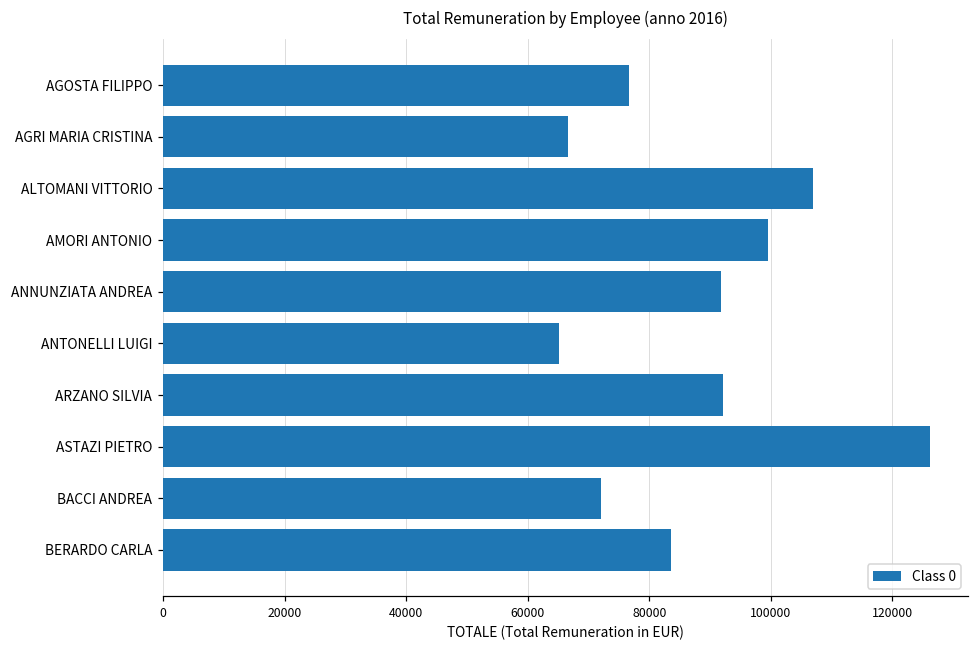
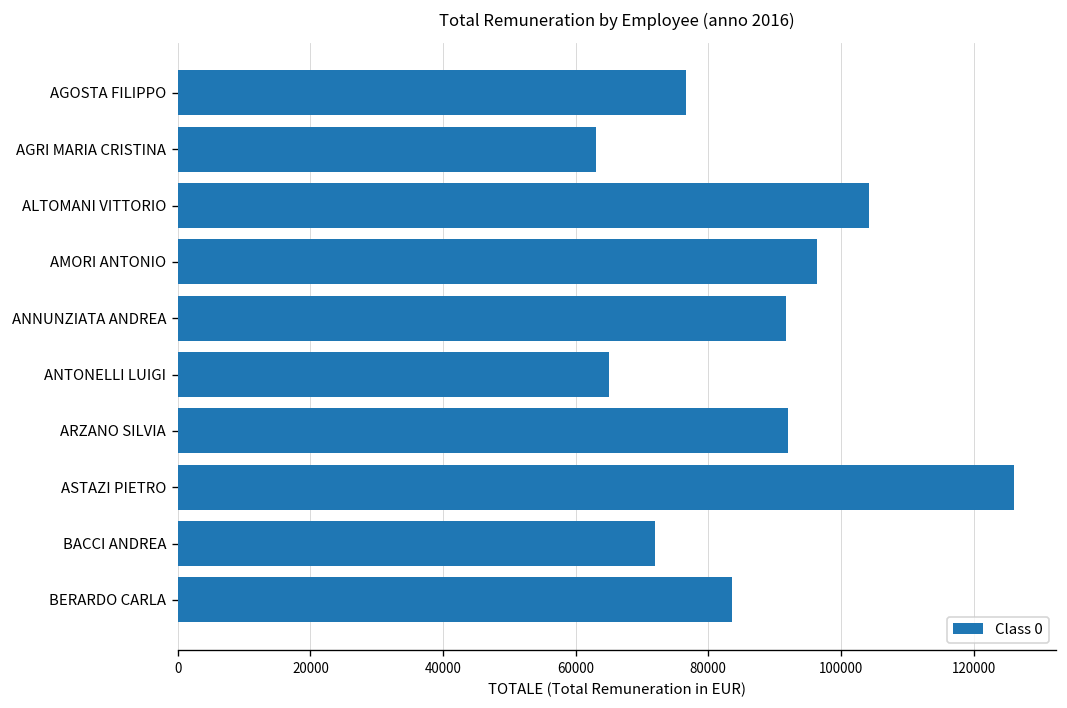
  {
    "AGOSTA FILIPPO": 77000,
-   "AGRI MARIA CRISTINA": 67000,
-   "ALTOMANI VITTORIO": 107000,
-   "AMORI ANTONIO": 100000,
+   "AGRI MARIA CRISTINA": 63000,
+   "ALTOMANI VITTORIO": 104000,
+   "AMORI ANTONIO": 96000,
    "ANNUNZIATA ANDREA": 92000,
    "ANTONELLI LUIGI": 65000,
    "ARZANO SILVIA": 92000,
    "ASTAZI PIETRO": 126000,
    "BACCI ANDREA": 72000,
    "BERARDO CARLA": 84000
  }
